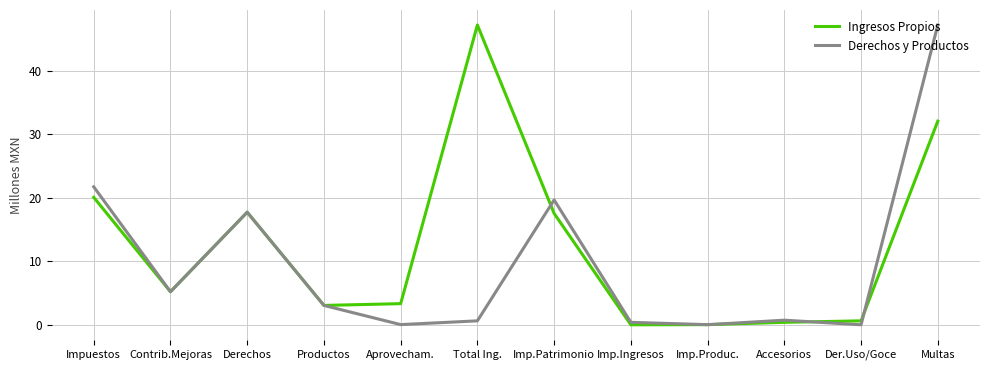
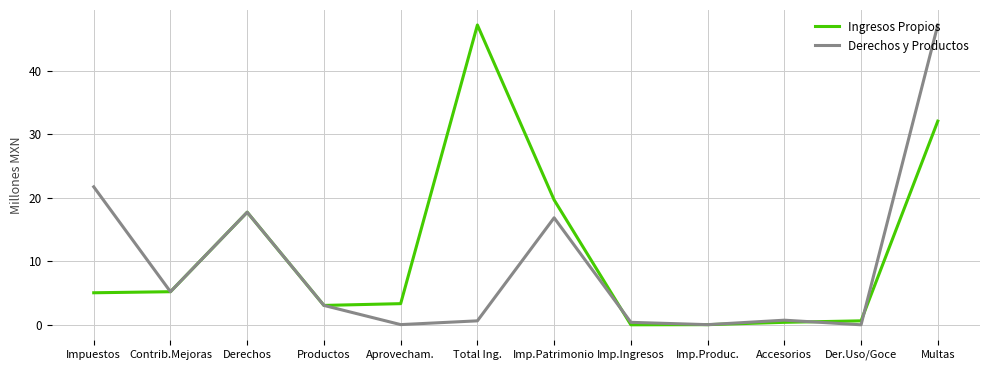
  {
    "Ingresos Propios": {
-     "Impuestos": 20,
+     "Impuestos": 5,
      "Aprovecham.": 3,
      "Total Ing.": 47,
-     "Imp.Patrimonio": 18,
+     "Imp.Patrimonio": 20,
      "Der.Uso/Goce": 1,
      "Multas": 32
    },
    "Derechos y Productos": {
      "Impuestos": 22,
      "Aprovecham.": 0,
      "Total Ing.": 1,
-     "Imp.Patrimonio": 20,
+     "Imp.Patrimonio": 17,
      "Der.Uso/Goce": 0,
      "Multas": 47
    }
  }
